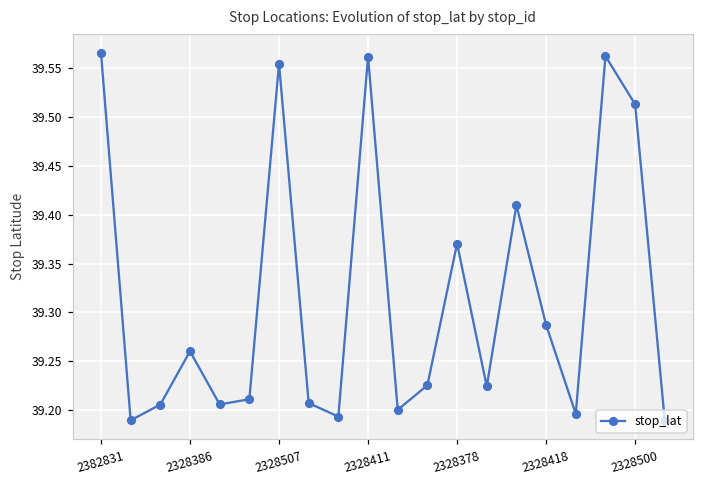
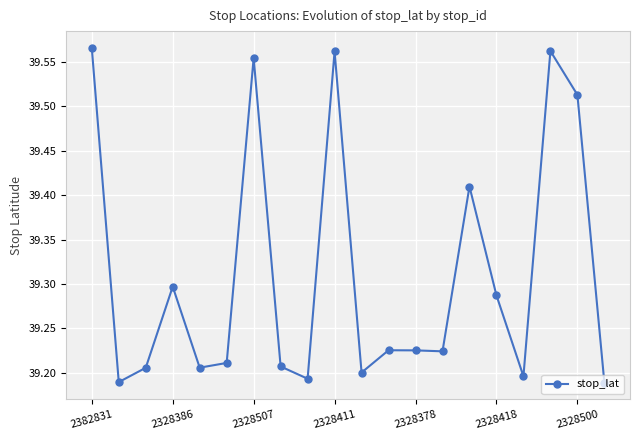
  {
    "2382831": 39.57,
-   "2328386": 39.26,
+   "2328386": 39.30,
    "2328507": 39.55,
    "2328411": 39.56,
-   "2328378": 39.37,
+   "2328378": 39.23,
    "2328418": 39.29,
    "2328500": 39.51
  }
